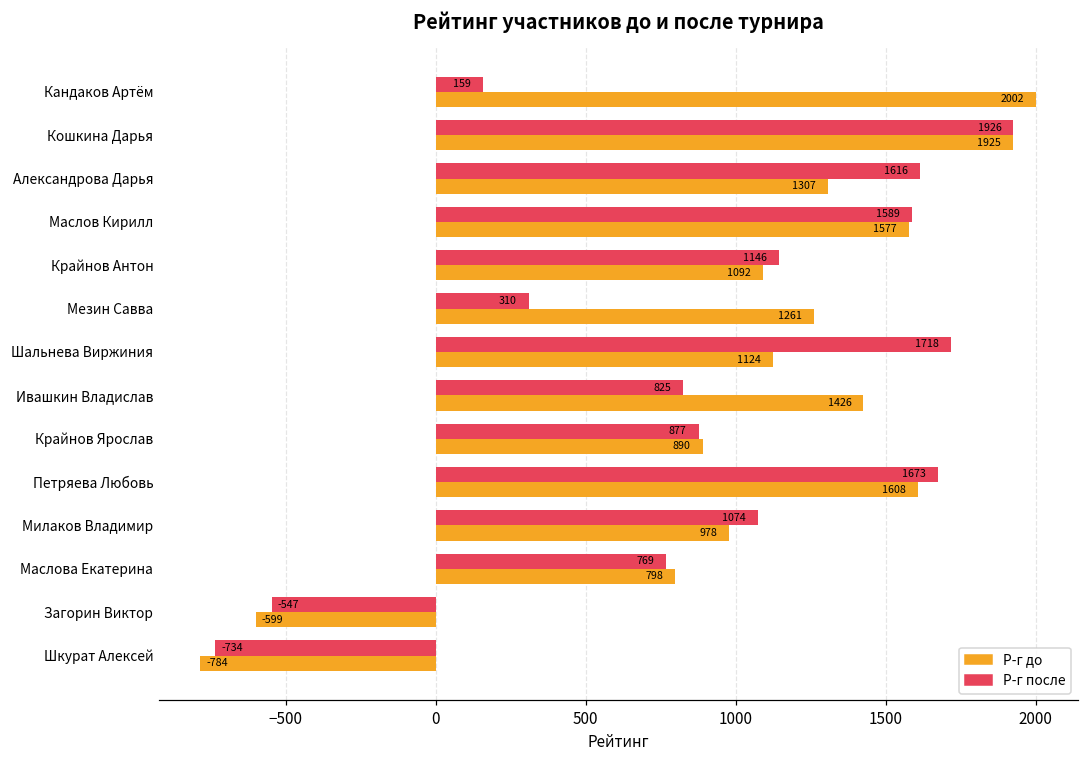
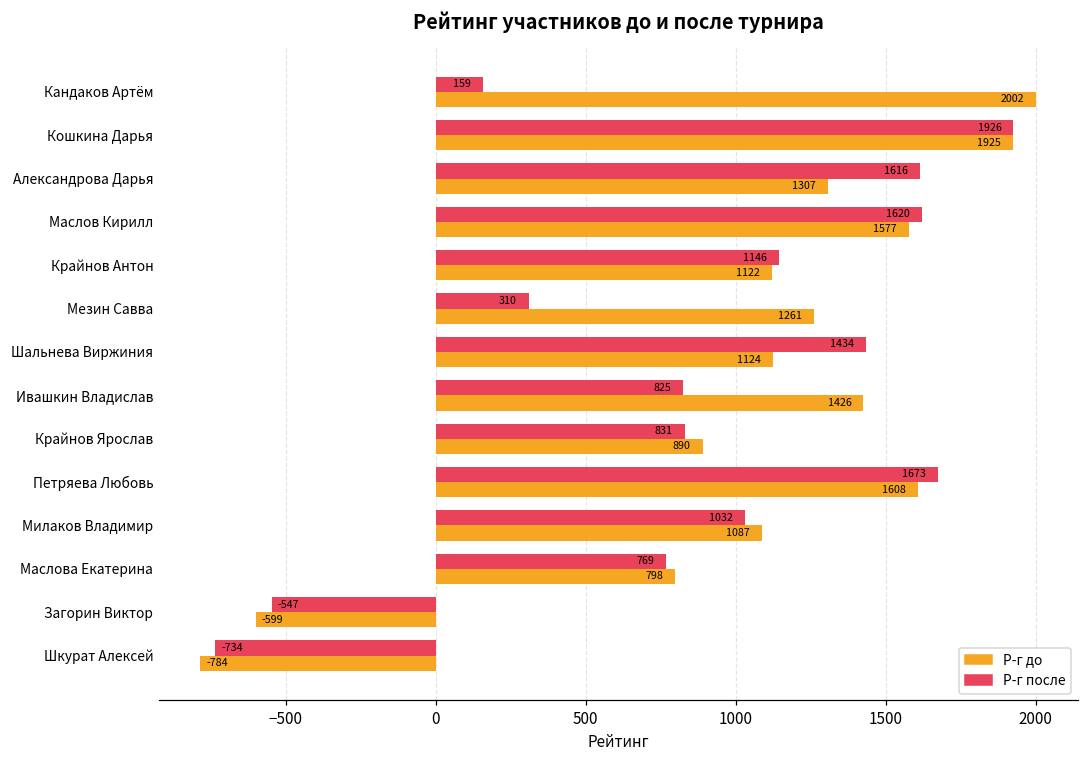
  {
    "Р-г до": {
      "Кандаков Артём": 2002,
      "Кошкина Дарья": 1925,
      "Александрова Дарья": 1307,
      "Маслов Кирилл": 1577,
-     "Крайнов Антон": 1092,
+     "Крайнов Антон": 1122,
      "Мезин Савва": 1261,
      "Шальнева Виржиния": 1124,
      "Ивашкин Владислав": 1426,
      "Крайнов Ярослав": 890,
      "Петряева Любовь": 1608,
-     "Милаков Владимир": 978,
+     "Милаков Владимир": 1087,
      "Маслова Екатерина": 798,
      "Загорин Виктор": -599,
      "Шкурат Алексей": -784
    },
    "Р-г после": {
      "Кандаков Артём": 159,
      "Кошкина Дарья": 1926,
      "Александрова Дарья": 1616,
-     "Маслов Кирилл": 1589,
+     "Маслов Кирилл": 1620,
      "Крайнов Антон": 1146,
      "Мезин Савва": 310,
-     "Шальнева Виржиния": 1718,
+     "Шальнева Виржиния": 1434,
      "Ивашкин Владислав": 825,
-     "Крайнов Ярослав": 877,
+     "Крайнов Ярослав": 831,
      "Петряева Любовь": 1673,
-     "Милаков Владимир": 1074,
+     "Милаков Владимир": 1032,
      "Маслова Екатерина": 769,
      "Загорин Виктор": -547,
      "Шкурат Алексей": -734
    }
  }
